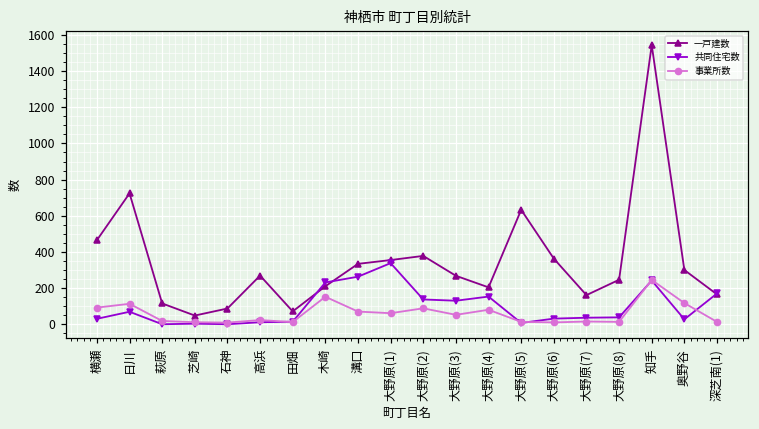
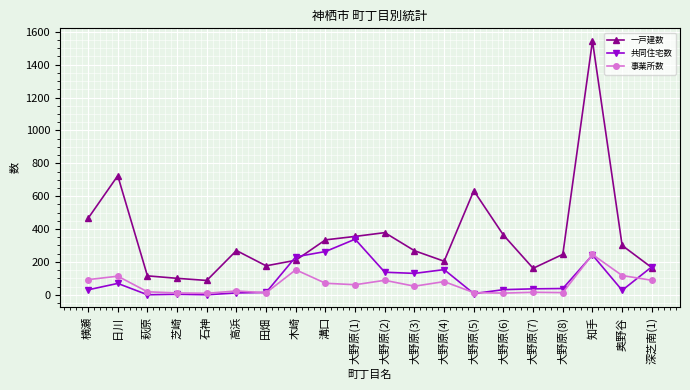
  {
    "一戸建数": {
      "横瀬": 470,
      "日川": 720,
      "萩原": 120,
-     "芝崎": 50,
+     "芝崎": 100,
      "石神": 90,
      "高浜": 270,
-     "田畑": 70,
+     "田畑": 180,
      "木崎": 210,
      "溝口": 330,
      "大野原(1)": 360,
      "大野原(2)": 380,
      "大野原(3)": 270,
      "大野原(4)": 200,
      "大野原(5)": 630,
      "大野原(6)": 360,
      "大野原(7)": 160,
      "大野原(8)": 250,
      "知手": 1540,
      "奥野谷": 300
    },
    "共同住宅数": {
      "横瀬": 30,
      "日川": 70,
      "萩原": 0,
      "木崎": 230,
      "溝口": 260,
      "大野原(1)": 340,
      "大野原(2)": 140,
      "大野原(3)": 130,
      "大野原(4)": 150,
      "大野原(6)": 30,
      "大野原(7)": 40,
      "大野原(8)": 40,
      "奥野谷": 30
    },
    "事業所数": {
      "横瀬": 90,
      "日川": 110,
      "萩原": 20,
      "木崎": 150,
      "溝口": 70,
      "大野原(1)": 60,
      "大野原(2)": 90,
      "大野原(3)": 50,
      "大野原(4)": 80,
      "大野原(6)": 10,
      "大野原(7)": 20,
      "大野原(8)": 10,
      "奥野谷": 120,
-     "深芝南(1)": 10
+     "深芝南(1)": 90
    }
  }
